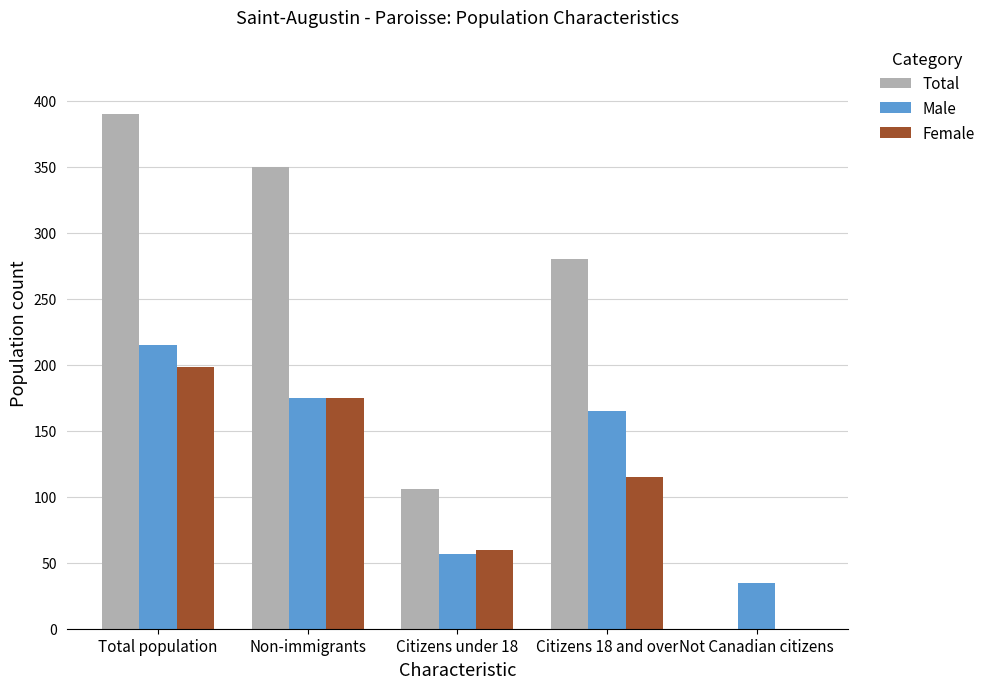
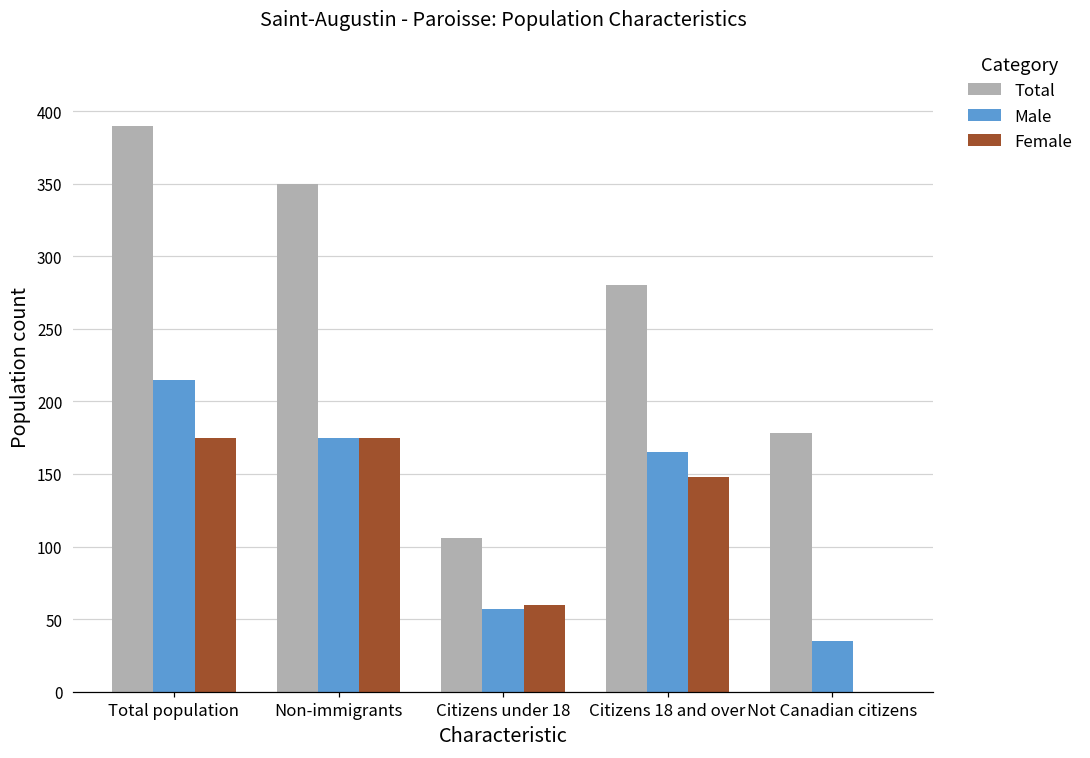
  {
    "Total": {
      "Total population": 390,
      "Non-immigrants": 350,
      "Citizens under 18": 106,
      "Citizens 18 and over": 280,
-     "Not Canadian citizens": 0
+     "Not Canadian citizens": 178
    },
    "Male": {
      "Total population": 215,
      "Non-immigrants": 175,
      "Citizens under 18": 57,
      "Citizens 18 and over": 165,
      "Not Canadian citizens": 35
    },
    "Female": {
-     "Total population": 198,
+     "Total population": 175,
      "Non-immigrants": 175,
      "Citizens under 18": 60,
-     "Citizens 18 and over": 115,
+     "Citizens 18 and over": 148,
      "Not Canadian citizens": 0
    }
  }
